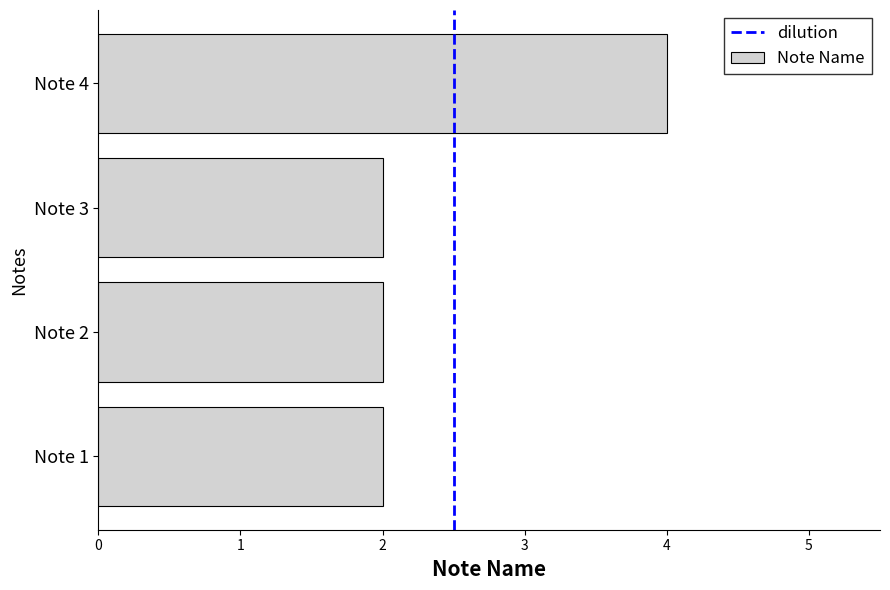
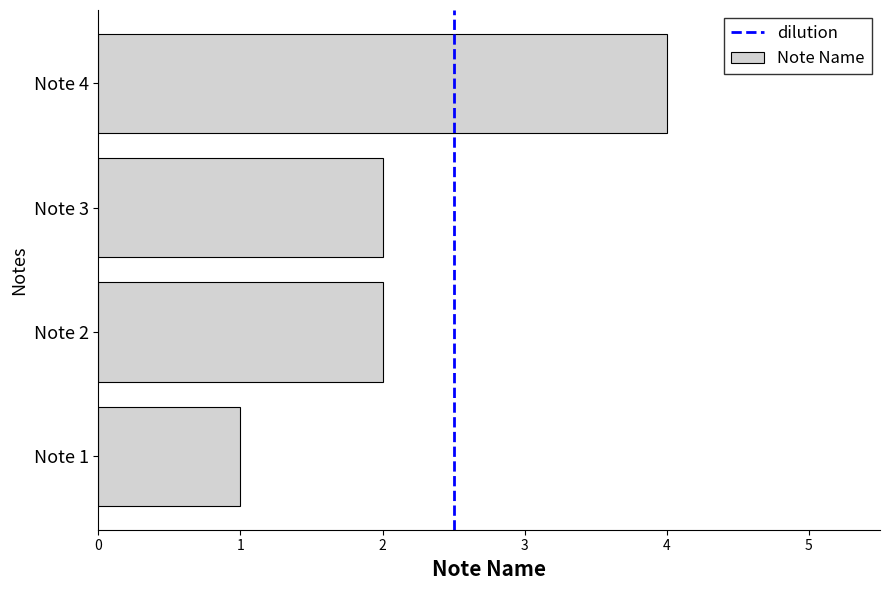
  {
    "Note 4": 4,
    "Note 3": 2,
    "Note 2": 2,
-   "Note 1": 2
+   "Note 1": 1
  }
